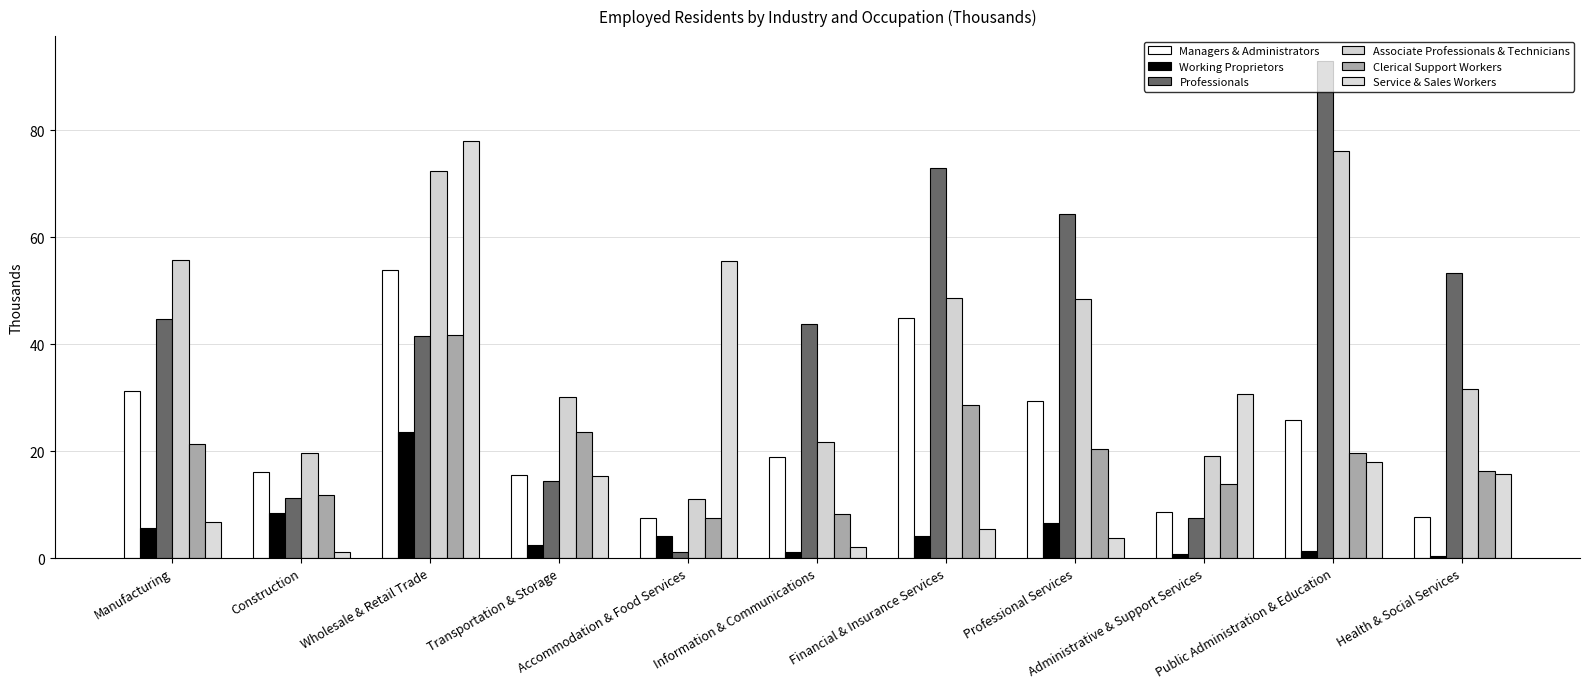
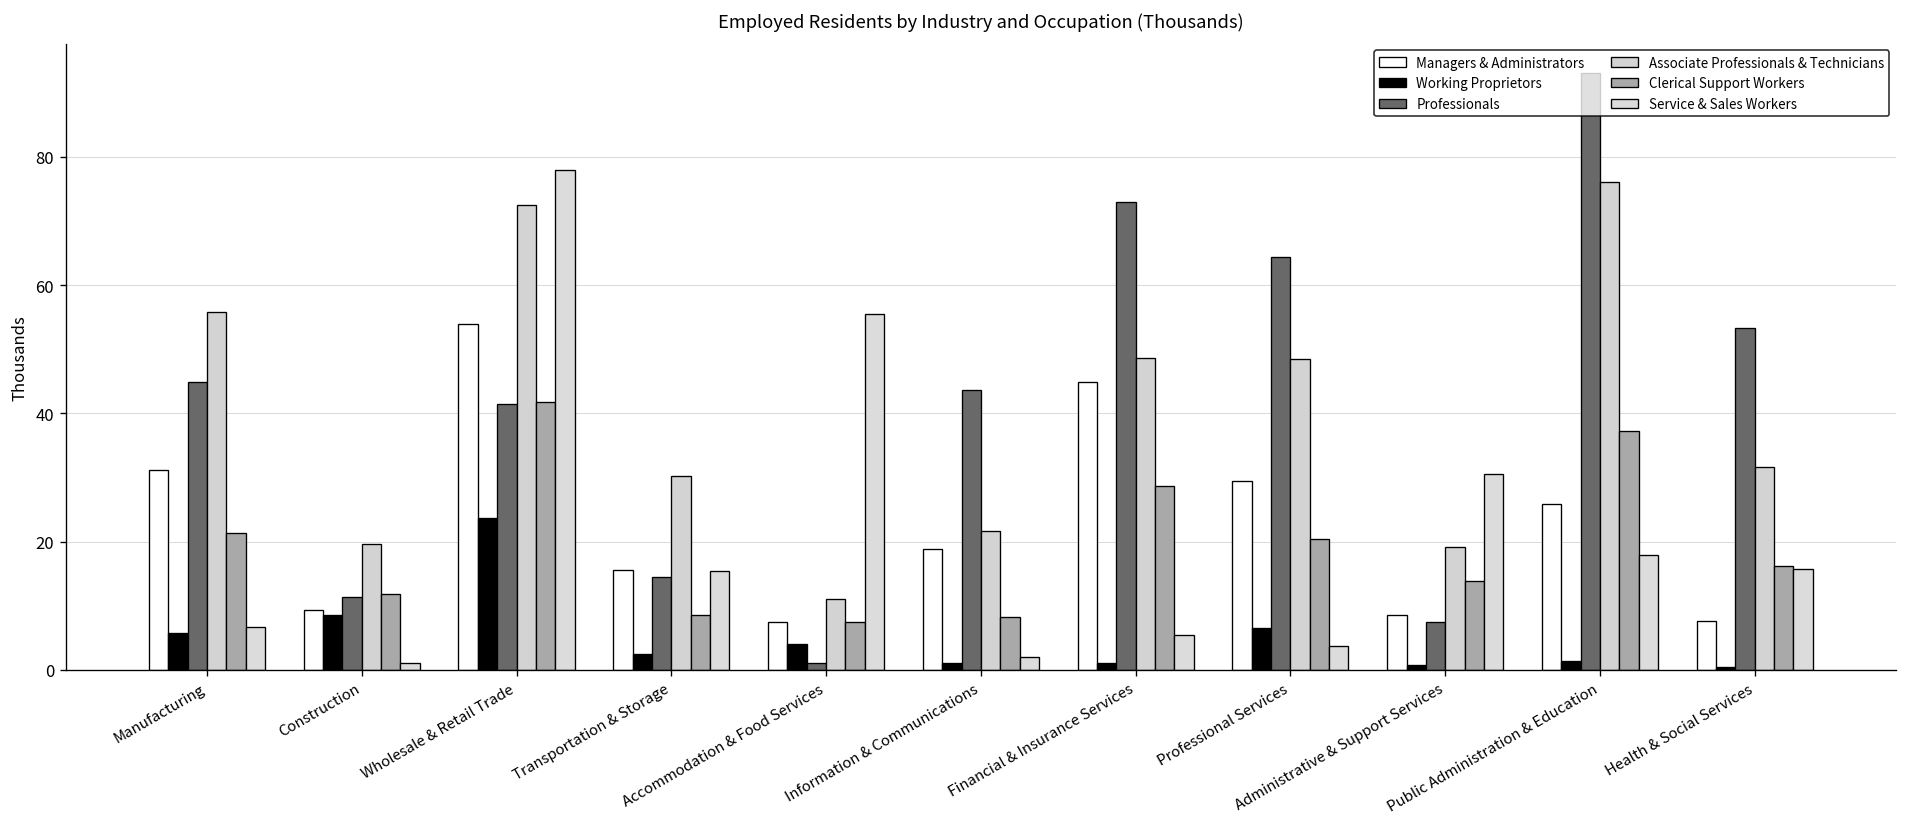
  {
    "Managers & Administrators": {
      "Manufacturing": 31,
-     "Construction": 16,
+     "Construction": 9,
      "Wholesale & Retail Trade": 54,
      "Transportation & Storage": 16,
      "Accommodation & Food Services": 7,
      "Information & Communications": 19,
      "Financial & Insurance Services": 45,
      "Professional Services": 29,
      "Administrative & Support Services": 9,
      "Public Administration & Education": 26,
      "Health & Social Services": 8
    },
    "Working Proprietors": {
      "Manufacturing": 6,
      "Construction": 9,
      "Wholesale & Retail Trade": 24,
      "Transportation & Storage": 2,
      "Accommodation & Food Services": 4,
      "Information & Communications": 1,
-     "Financial & Insurance Services": 4,
+     "Financial & Insurance Services": 1,
      "Professional Services": 7,
      "Administrative & Support Services": 1,
      "Public Administration & Education": 1
    },
    "Professionals": {
      "Manufacturing": 45,
      "Construction": 11,
      "Wholesale & Retail Trade": 42,
      "Transportation & Storage": 14,
      "Accommodation & Food Services": 1,
      "Information & Communications": 44,
      "Financial & Insurance Services": 73,
      "Professional Services": 64,
      "Administrative & Support Services": 7,
      "Health & Social Services": 53
    },
    "Clerical Support Workers": {
      "Manufacturing": 21,
      "Construction": 12,
      "Wholesale & Retail Trade": 42,
-     "Transportation & Storage": 24,
+     "Transportation & Storage": 9,
      "Accommodation & Food Services": 7,
      "Information & Communications": 8,
      "Financial & Insurance Services": 29,
      "Professional Services": 20,
      "Administrative & Support Services": 14,
-     "Public Administration & Education": 20,
+     "Public Administration & Education": 37,
      "Health & Social Services": 16
    }
  }
